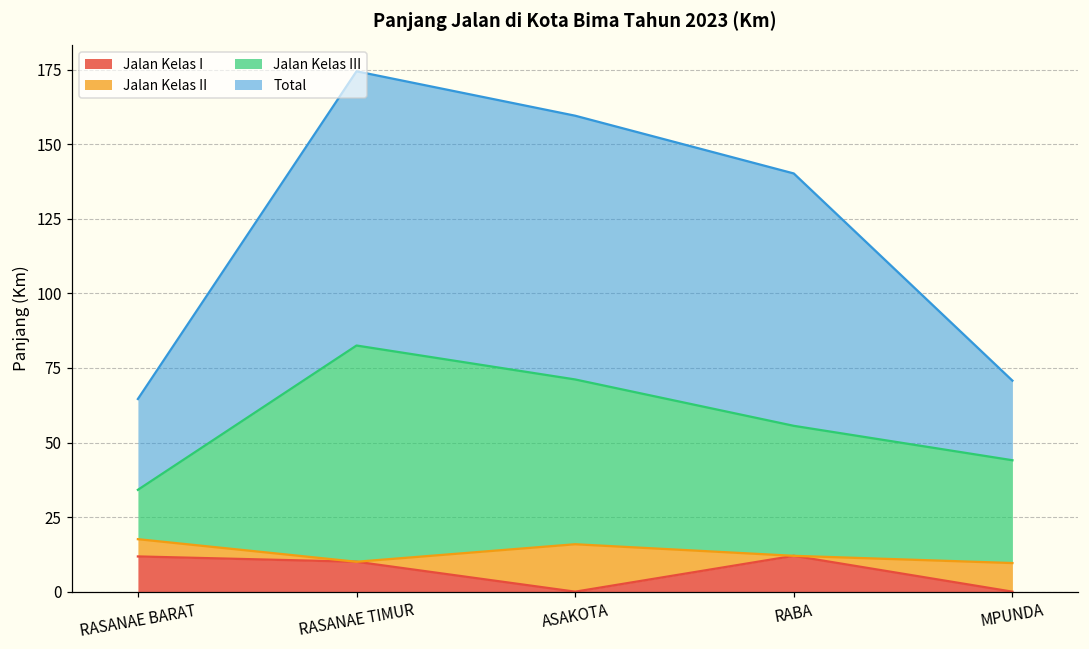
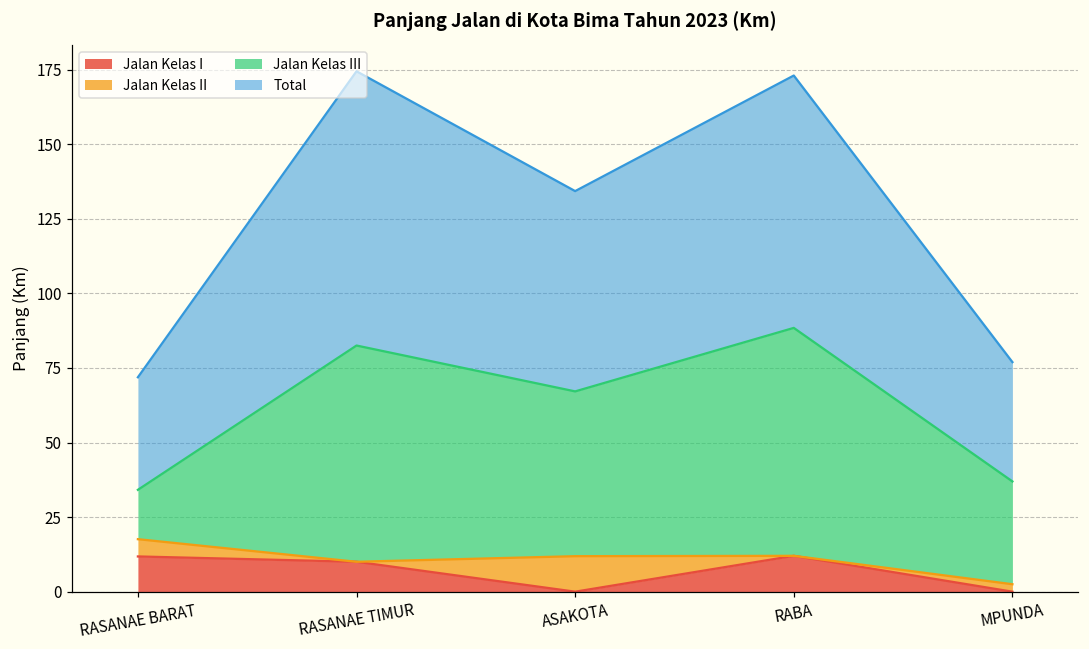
  {
    "Jalan Kelas I": {
      "RASANAE BARAT": 12,
      "ASAKOTA": 0,
      "MPUNDA": 0
    },
    "Jalan Kelas II": {
      "RASANAE BARAT": 6,
-     "ASAKOTA": 16,
-     "MPUNDA": 10
+     "ASAKOTA": 12,
+     "MPUNDA": 3
    },
    "Jalan Kelas III": {
      "RASANAE BARAT": 17,
      "RASANAE TIMUR": 72,
      "ASAKOTA": 55,
-     "RABA": 44,
+     "RABA": 76,
      "MPUNDA": 34
    },
    "Total": {
-     "RASANAE BARAT": 30,
-     "ASAKOTA": 88,
+     "RASANAE BARAT": 38,
+     "ASAKOTA": 67,
      "RABA": 85,
-     "MPUNDA": 27
+     "MPUNDA": 40
    }
  }
